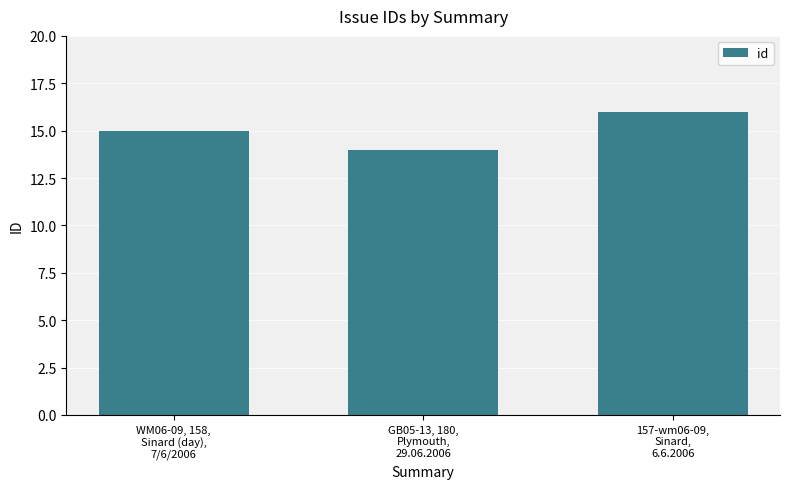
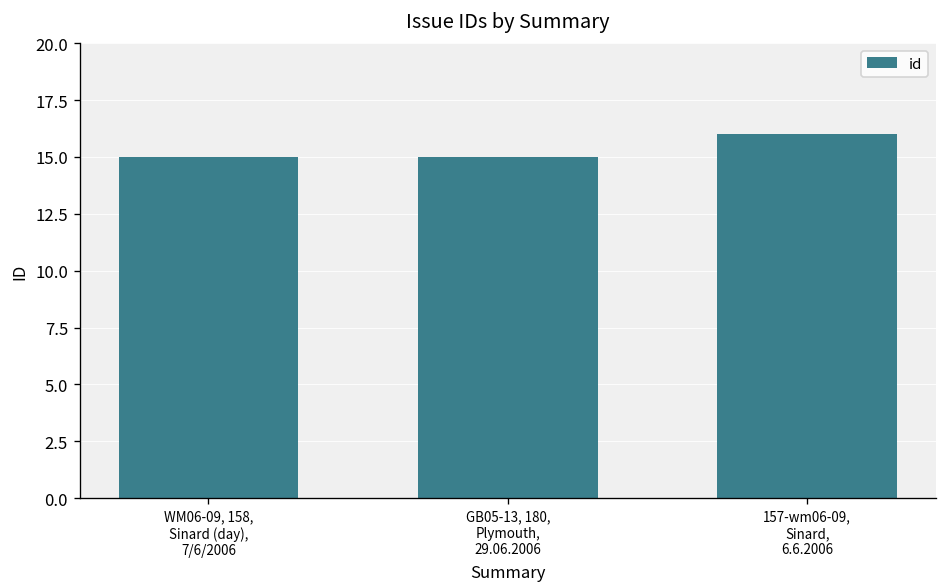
  {
    "WM06-09, 158, Sinard (day), 7/6/2006": 15,
-   "GB05-13, 180, Plymouth, 29.06.2006": 14,
+   "GB05-13, 180, Plymouth, 29.06.2006": 15,
    "157-wm06-09, Sinard, 6.6.2006": 16
  }
